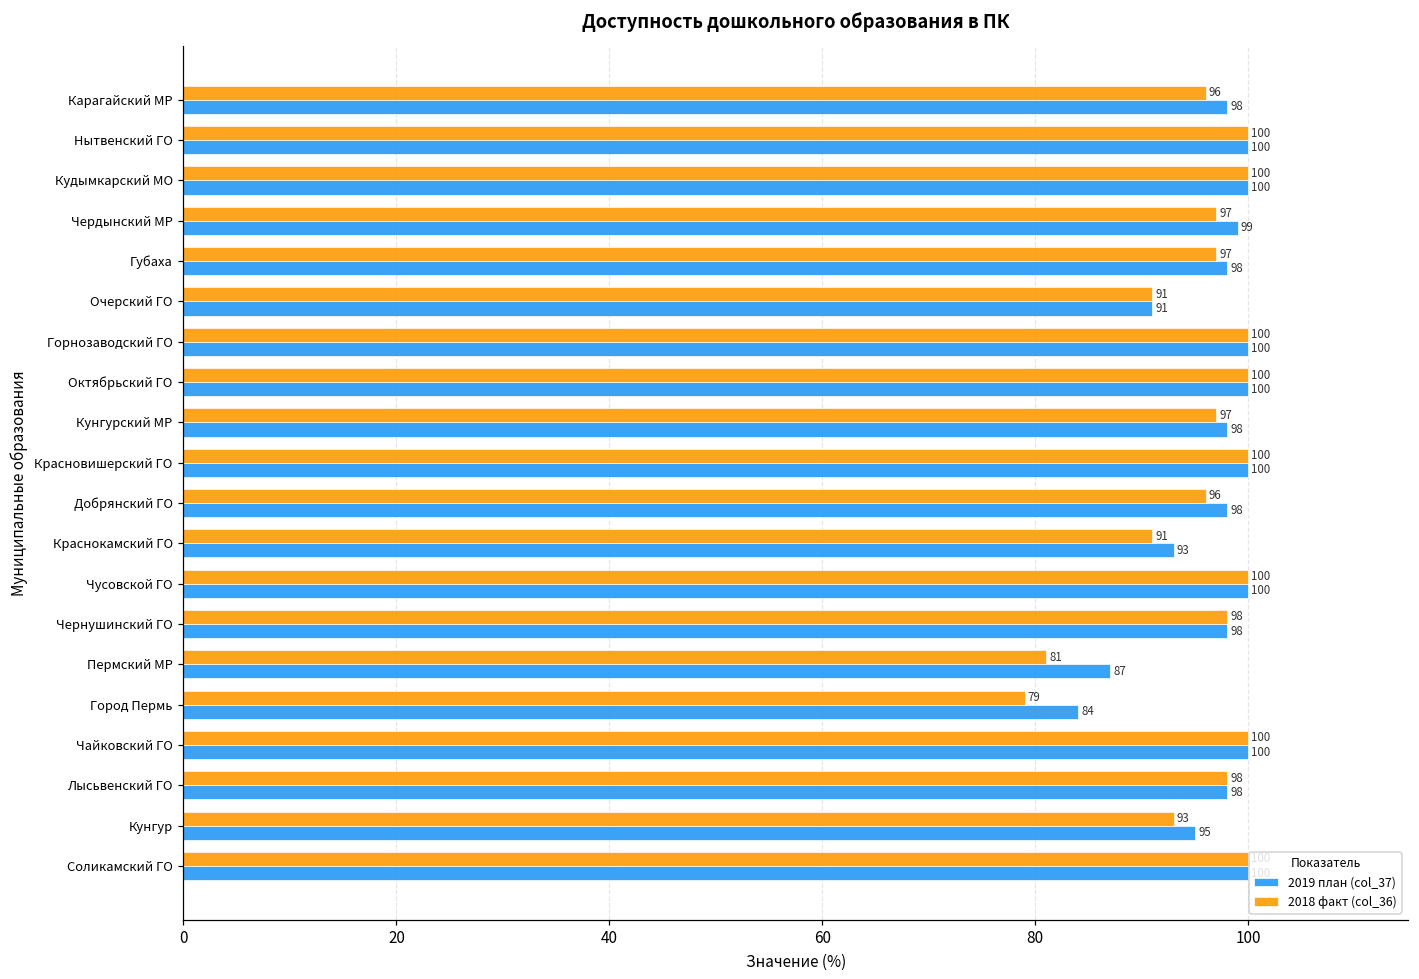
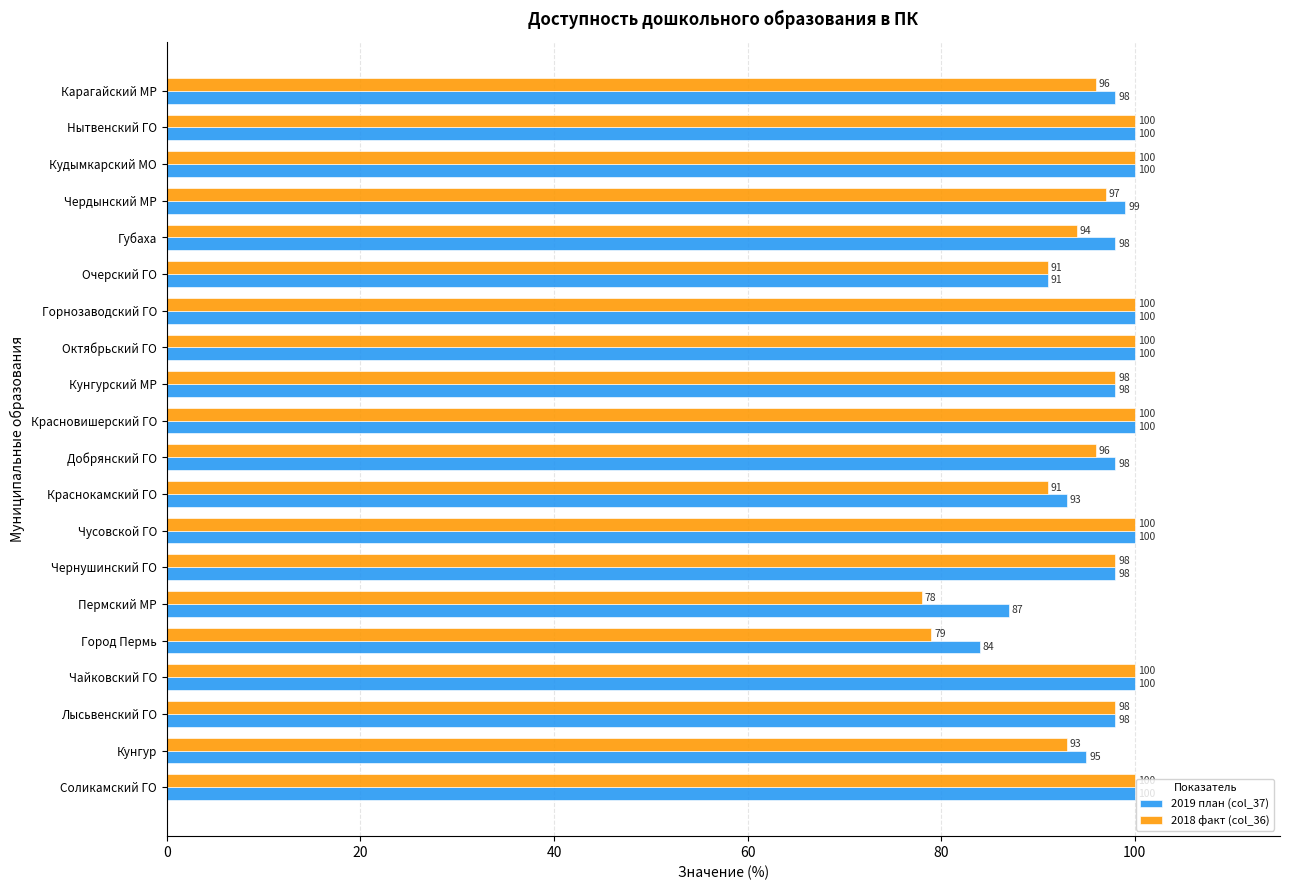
  {
    "2019 план (col_37)": {
      "Карагайский МР": 98,
      "Нытвенский ГО": 100,
      "Кудымкарский МО": 100,
      "Чердынский МР": 99,
      "Губаха": 98,
      "Очерский ГО": 91,
      "Горнозаводский ГО": 100,
      "Октябрьский ГО": 100,
      "Кунгурский МР": 98,
      "Красновишерский ГО": 100,
      "Добрянский ГО": 98,
      "Краснокамский ГО": 93,
      "Чусовской ГО": 100,
      "Чернушинский ГО": 98,
      "Пермский МР": 87,
      "Город Пермь": 84,
      "Чайковский ГО": 100,
      "Лысьвенский ГО": 98,
      "Кунгур": 95
    },
    "2018 факт (col_36)": {
      "Карагайский МР": 96,
      "Нытвенский ГО": 100,
      "Кудымкарский МО": 100,
      "Чердынский МР": 97,
-     "Губаха": 97,
+     "Губаха": 94,
      "Очерский ГО": 91,
      "Горнозаводский ГО": 100,
      "Октябрьский ГО": 100,
-     "Кунгурский МР": 97,
+     "Кунгурский МР": 98,
      "Красновишерский ГО": 100,
      "Добрянский ГО": 96,
      "Краснокамский ГО": 91,
      "Чусовской ГО": 100,
      "Чернушинский ГО": 98,
-     "Пермский МР": 81,
+     "Пермский МР": 78,
      "Город Пермь": 79,
      "Чайковский ГО": 100,
      "Лысьвенский ГО": 98,
      "Кунгур": 93
    }
  }
